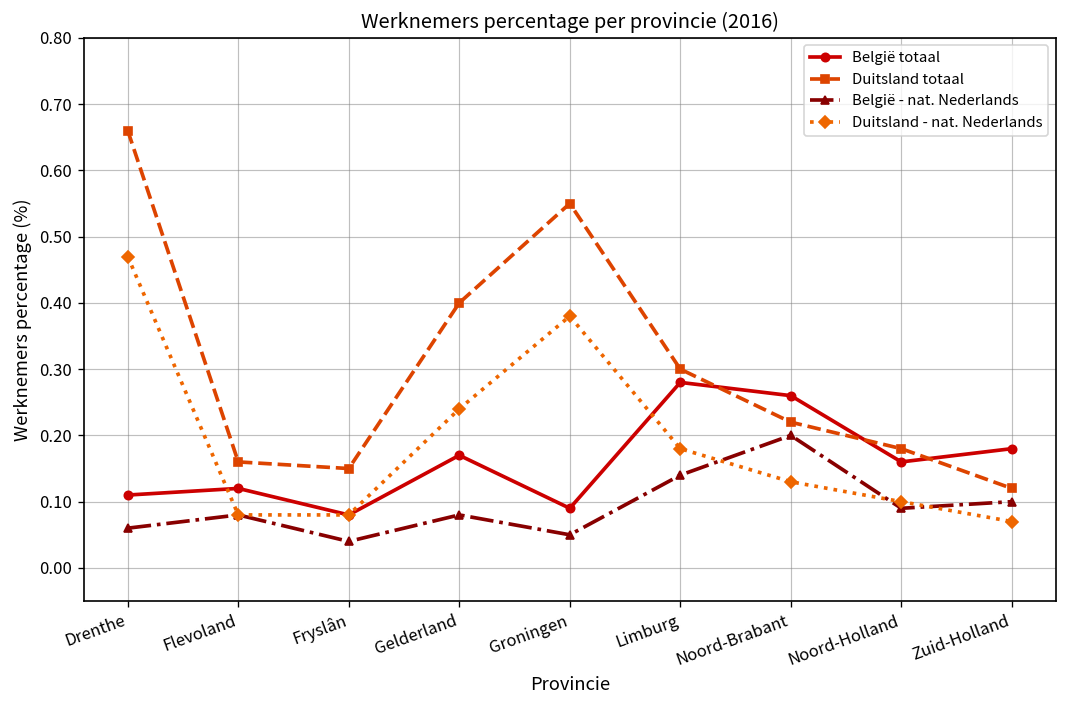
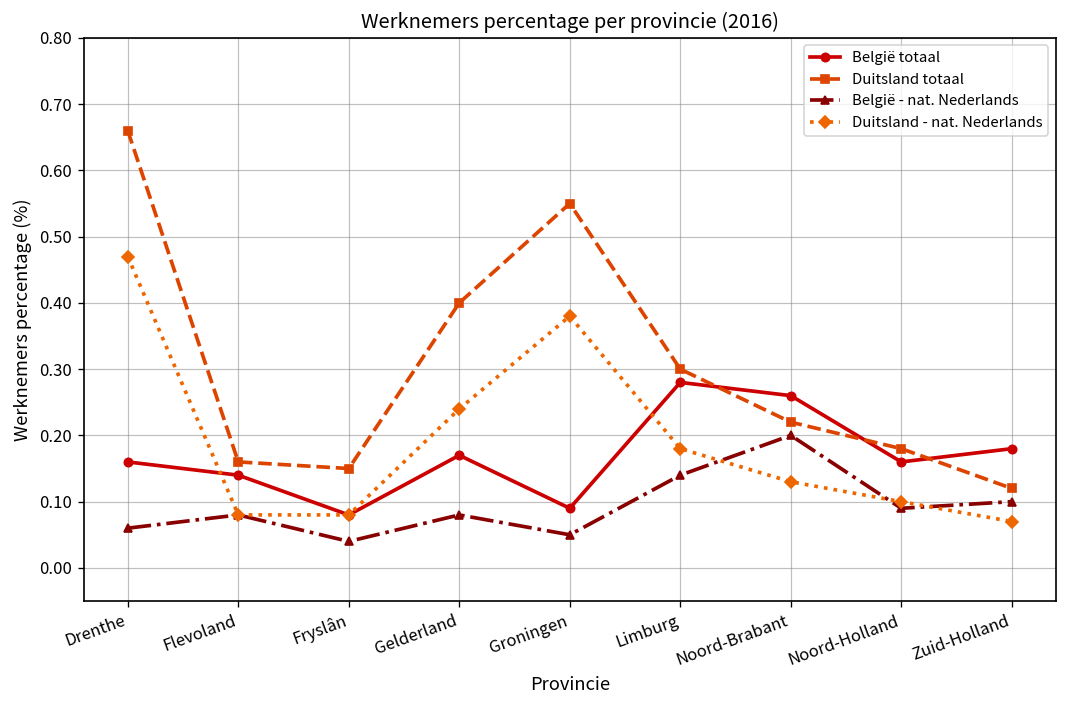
  {
    "België totaal": {
-     "Drenthe": 0.11,
-     "Flevoland": 0.12,
+     "Drenthe": 0.16,
+     "Flevoland": 0.14,
      "Gelderland": 0.17,
      "Groningen": 0.09,
      "Limburg": 0.28,
      "Noord-Brabant": 0.26,
      "Noord-Holland": 0.16,
      "Zuid-Holland": 0.18
    },
    "België - nat. Nederlands": {
      "Drenthe": 0.06,
      "Fryslân": 0.04,
      "Gelderland": 0.08,
      "Groningen": 0.05,
      "Limburg": 0.14,
      "Noord-Brabant": 0.20,
      "Noord-Holland": 0.09,
      "Zuid-Holland": 0.10
    }
  }
